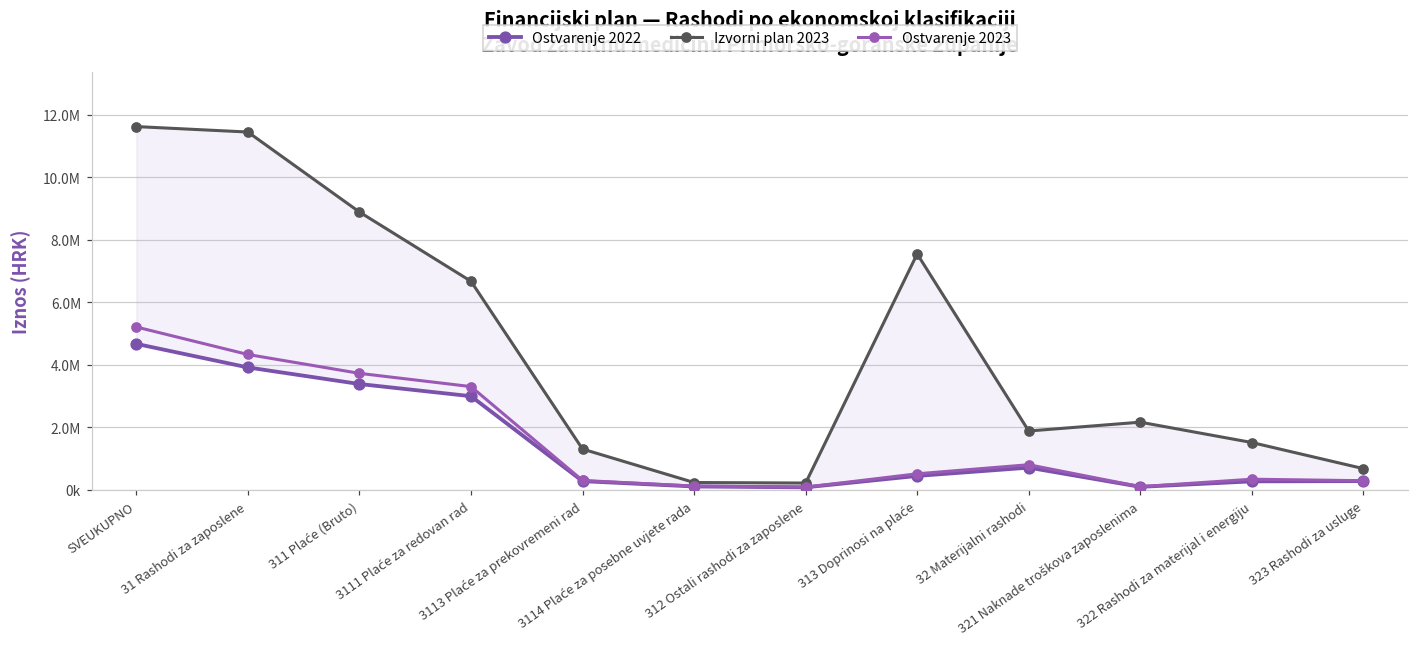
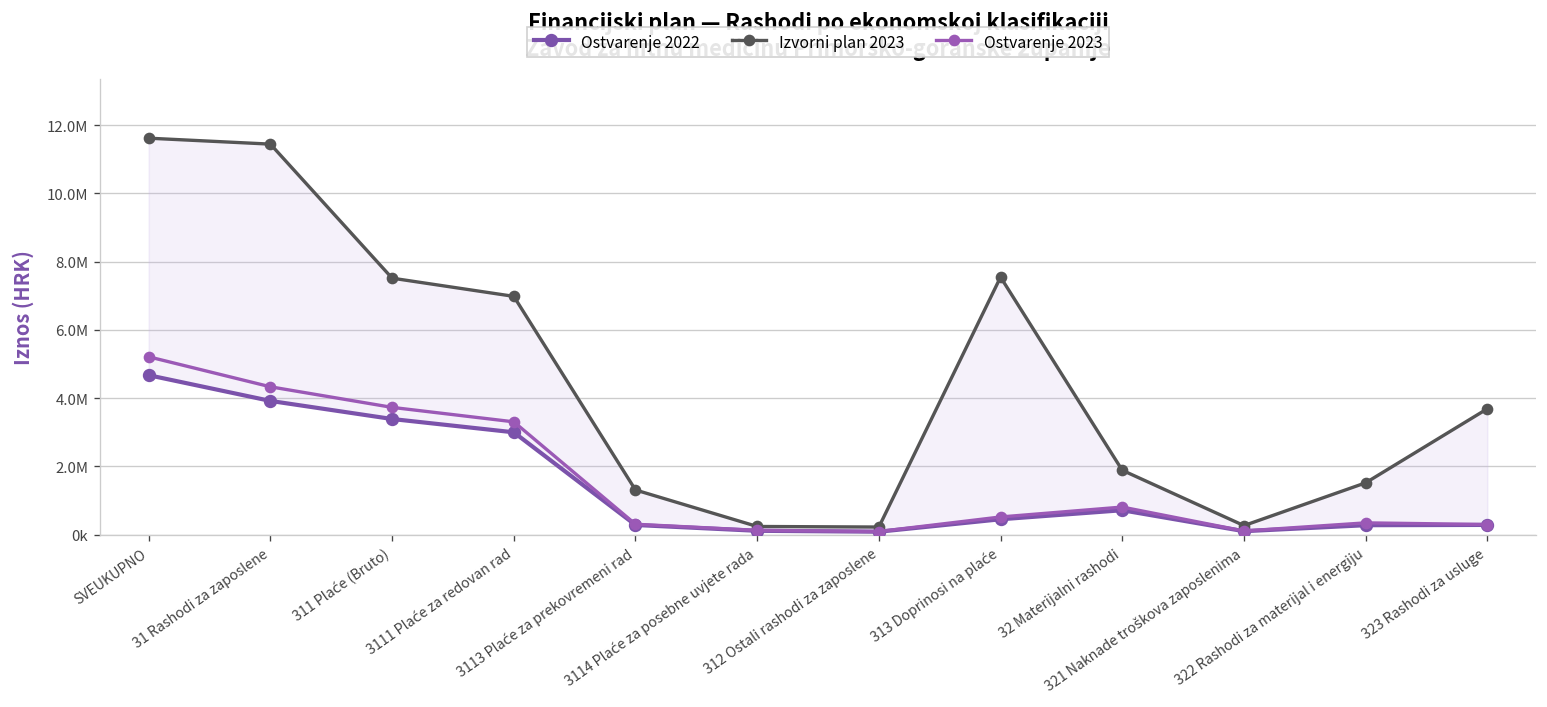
  {
    "Izvorni plan 2023": {
      "SVEUKUPNO": 11600000,
      "31 Rashodi za zaposlene": 11400000,
-     "311 Plaće (Bruto)": 8900000,
-     "3111 Plaće za redovan rad": 6700000,
+     "311 Plaće (Bruto)": 7500000,
+     "3111 Plaće za redovan rad": 7000000,
      "3113 Plaće za prekovremeni rad": 1300000,
      "3114 Plaće za posebne uvjete rada": 200000,
      "312 Ostali rashodi za zaposlene": 200000,
      "313 Doprinosi na plaće": 7500000,
      "32 Materijalni rashodi": 1900000,
-     "321 Naknade troškova zaposlenima": 2200000,
+     "321 Naknade troškova zaposlenima": 300000,
      "322 Rashodi za materijal i energiju": 1500000,
-     "323 Rashodi za usluge": 700000
+     "323 Rashodi za usluge": 3700000
    }
  }
